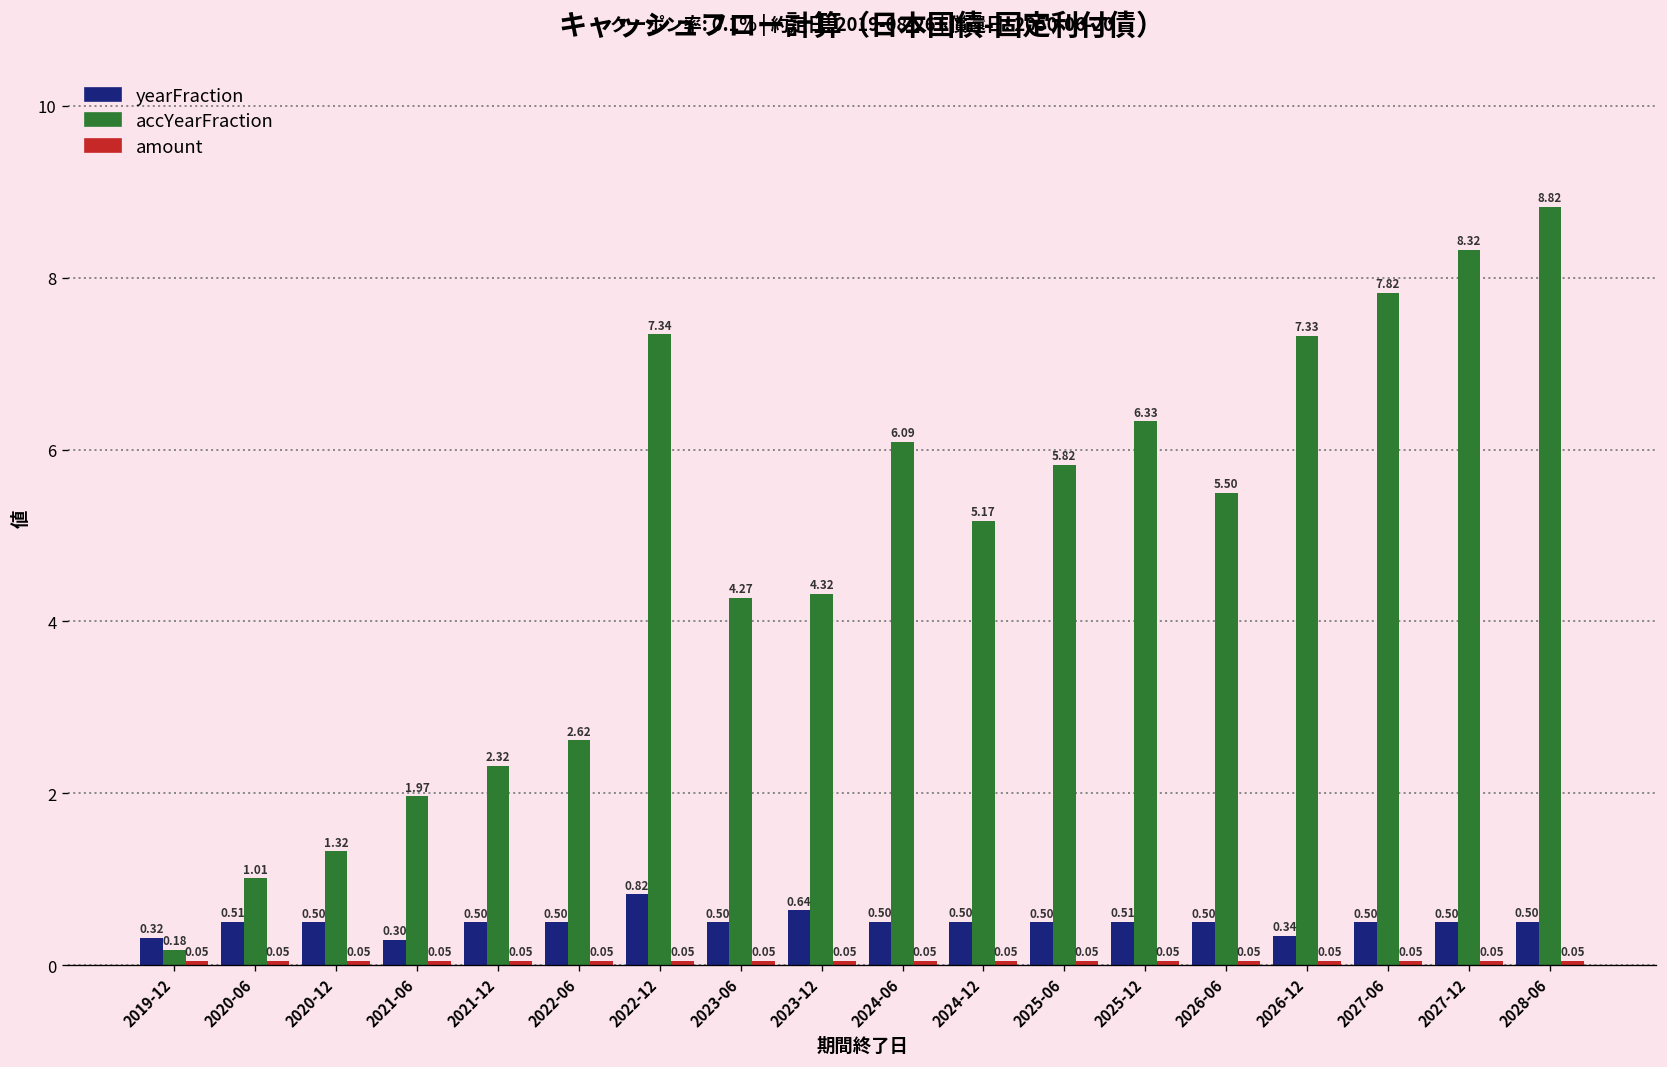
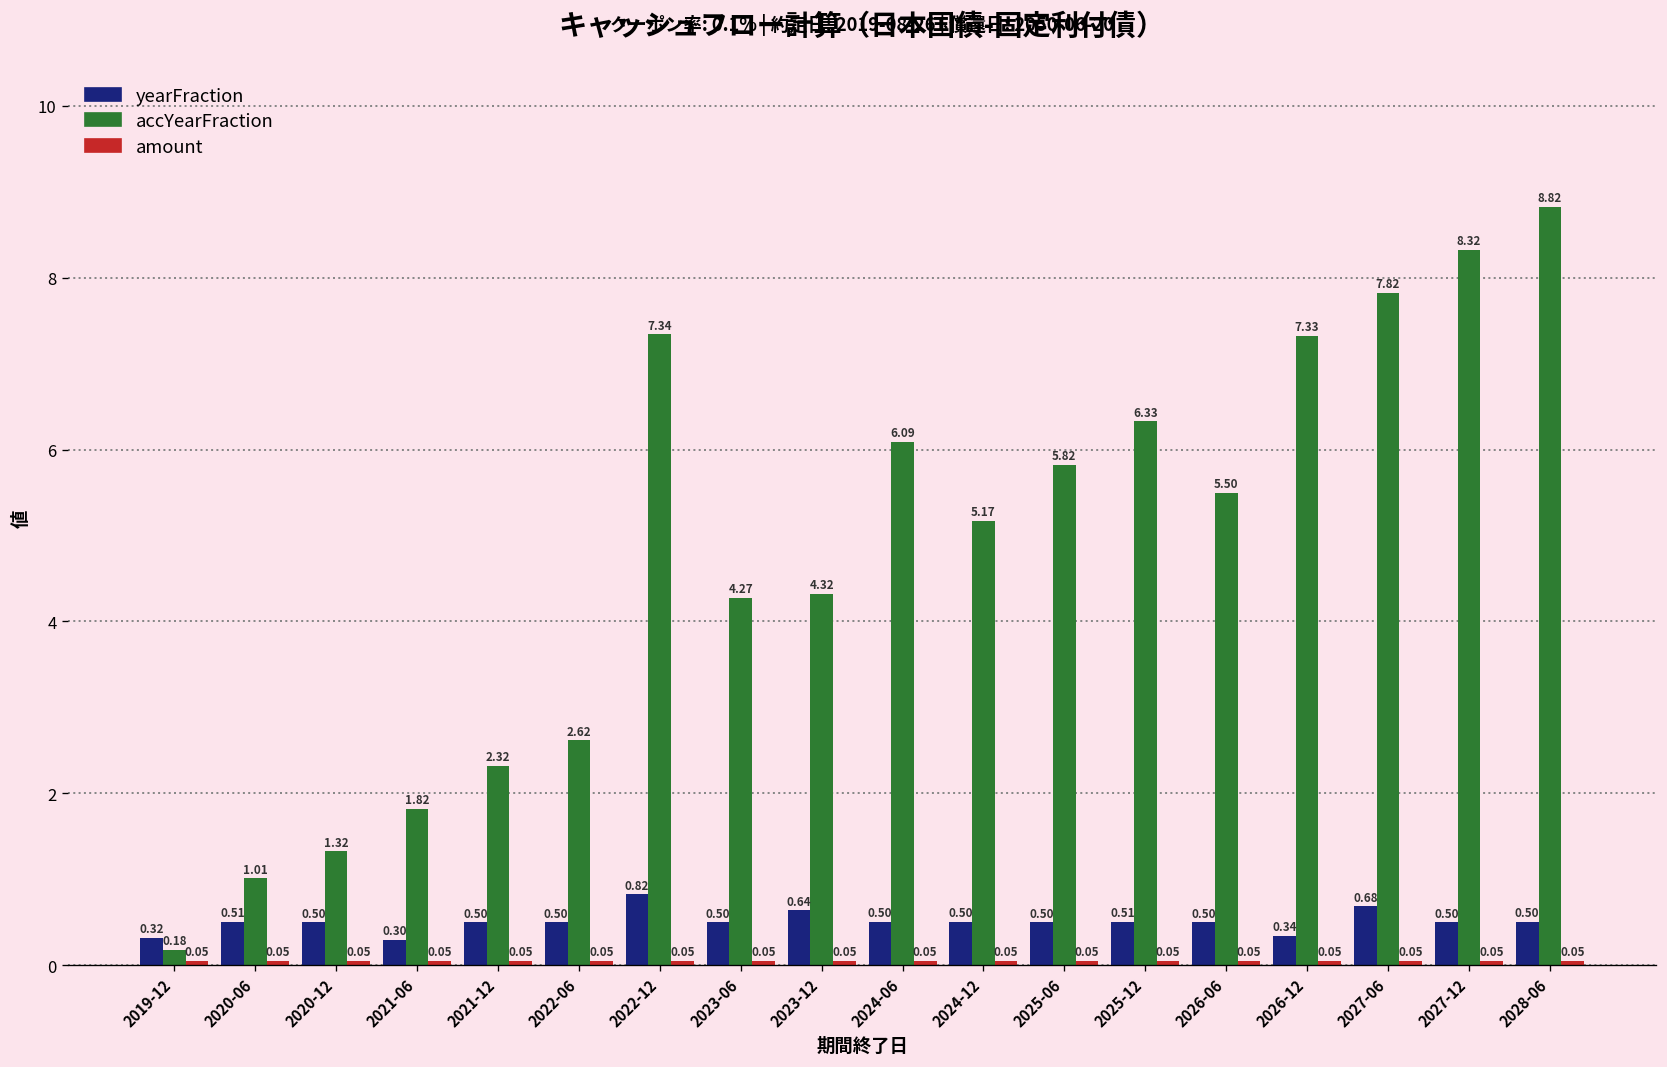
  {
    "yearFraction": {
      "2019-12": 0.32,
      "2020-06": 0.51,
      "2020-12": 0.50,
      "2021-06": 0.30,
      "2021-12": 0.50,
      "2022-06": 0.50,
      "2022-12": 0.82,
      "2023-06": 0.50,
      "2023-12": 0.64,
      "2024-06": 0.50,
      "2024-12": 0.50,
      "2025-06": 0.50,
      "2025-12": 0.51,
      "2026-06": 0.50,
      "2026-12": 0.34,
-     "2027-06": 0.50,
+     "2027-06": 0.68,
      "2027-12": 0.50,
      "2028-06": 0.50
    },
    "accYearFraction": {
      "2019-12": 0.18,
      "2020-06": 1.01,
      "2020-12": 1.32,
-     "2021-06": 1.97,
+     "2021-06": 1.82,
      "2021-12": 2.32,
      "2022-06": 2.62,
      "2022-12": 7.34,
      "2023-06": 4.27,
      "2023-12": 4.32,
      "2024-06": 6.09,
      "2024-12": 5.17,
      "2025-06": 5.82,
      "2025-12": 6.33,
      "2026-06": 5.50,
      "2026-12": 7.33,
      "2027-06": 7.82,
      "2027-12": 8.32,
      "2028-06": 8.82
    },
    "amount": {
      "2019-12": 0.05,
      "2020-06": 0.05,
      "2020-12": 0.05,
      "2021-06": 0.05,
      "2021-12": 0.05,
      "2022-06": 0.05,
      "2022-12": 0.05,
      "2023-06": 0.05,
      "2023-12": 0.05,
      "2024-06": 0.05,
      "2024-12": 0.05,
      "2025-06": 0.05,
      "2025-12": 0.05,
      "2026-06": 0.05,
      "2026-12": 0.05,
      "2027-06": 0.05,
      "2027-12": 0.05,
      "2028-06": 0.05
    }
  }
